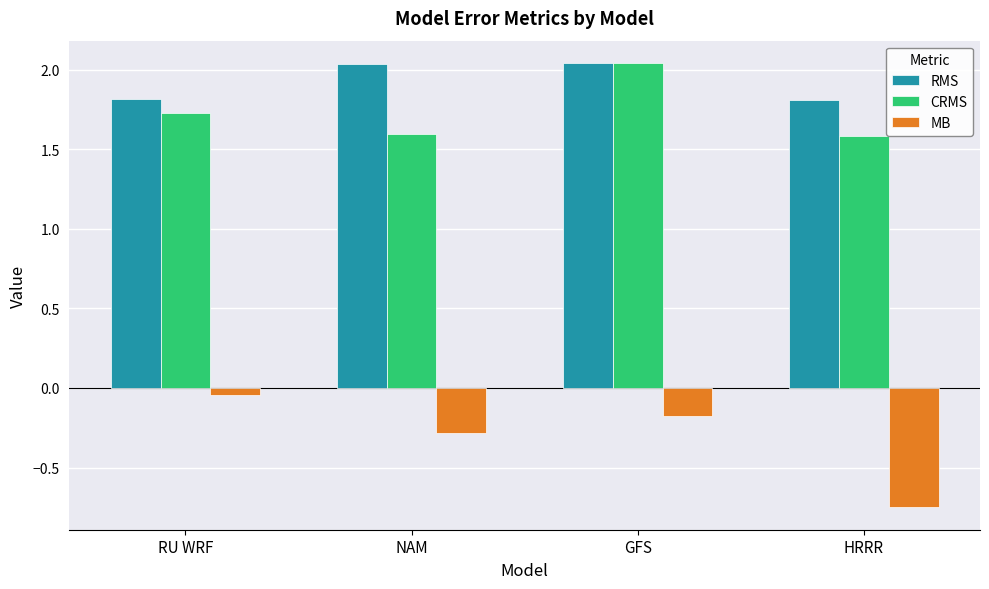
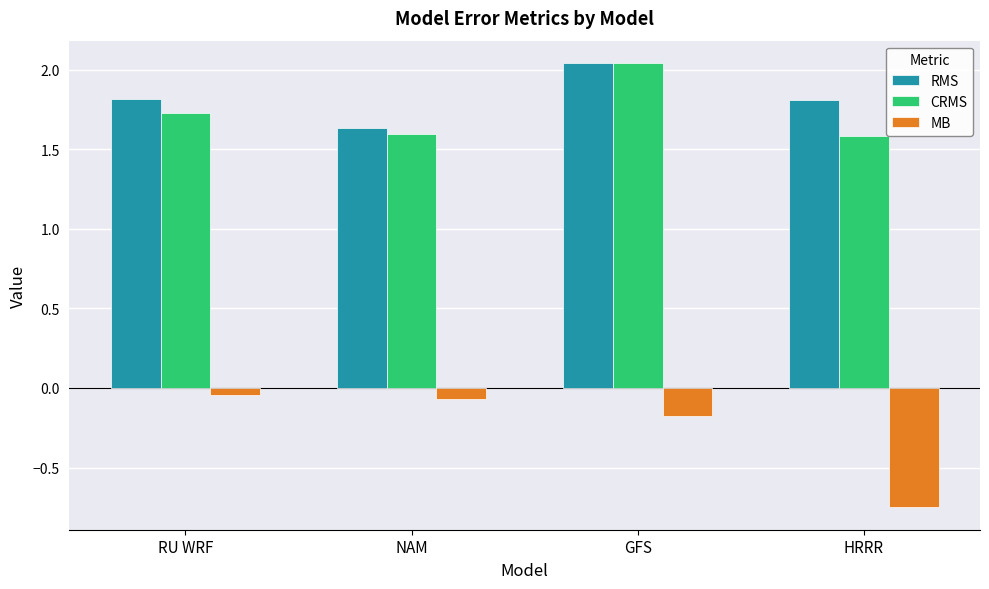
  {
    "RMS": {
      "RU WRF": 1.82,
-     "NAM": 2.03,
+     "NAM": 1.63,
      "GFS": 2.04,
      "HRRR": 1.81
    },
    "CRMS": {
      "RU WRF": 1.73,
      "NAM": 1.60,
      "GFS": 2.04,
      "HRRR": 1.58
    },
    "MB": {
      "RU WRF": -0.05,
-     "NAM": -0.28,
+     "NAM": -0.07,
      "GFS": -0.18,
      "HRRR": -0.75
    }
  }
